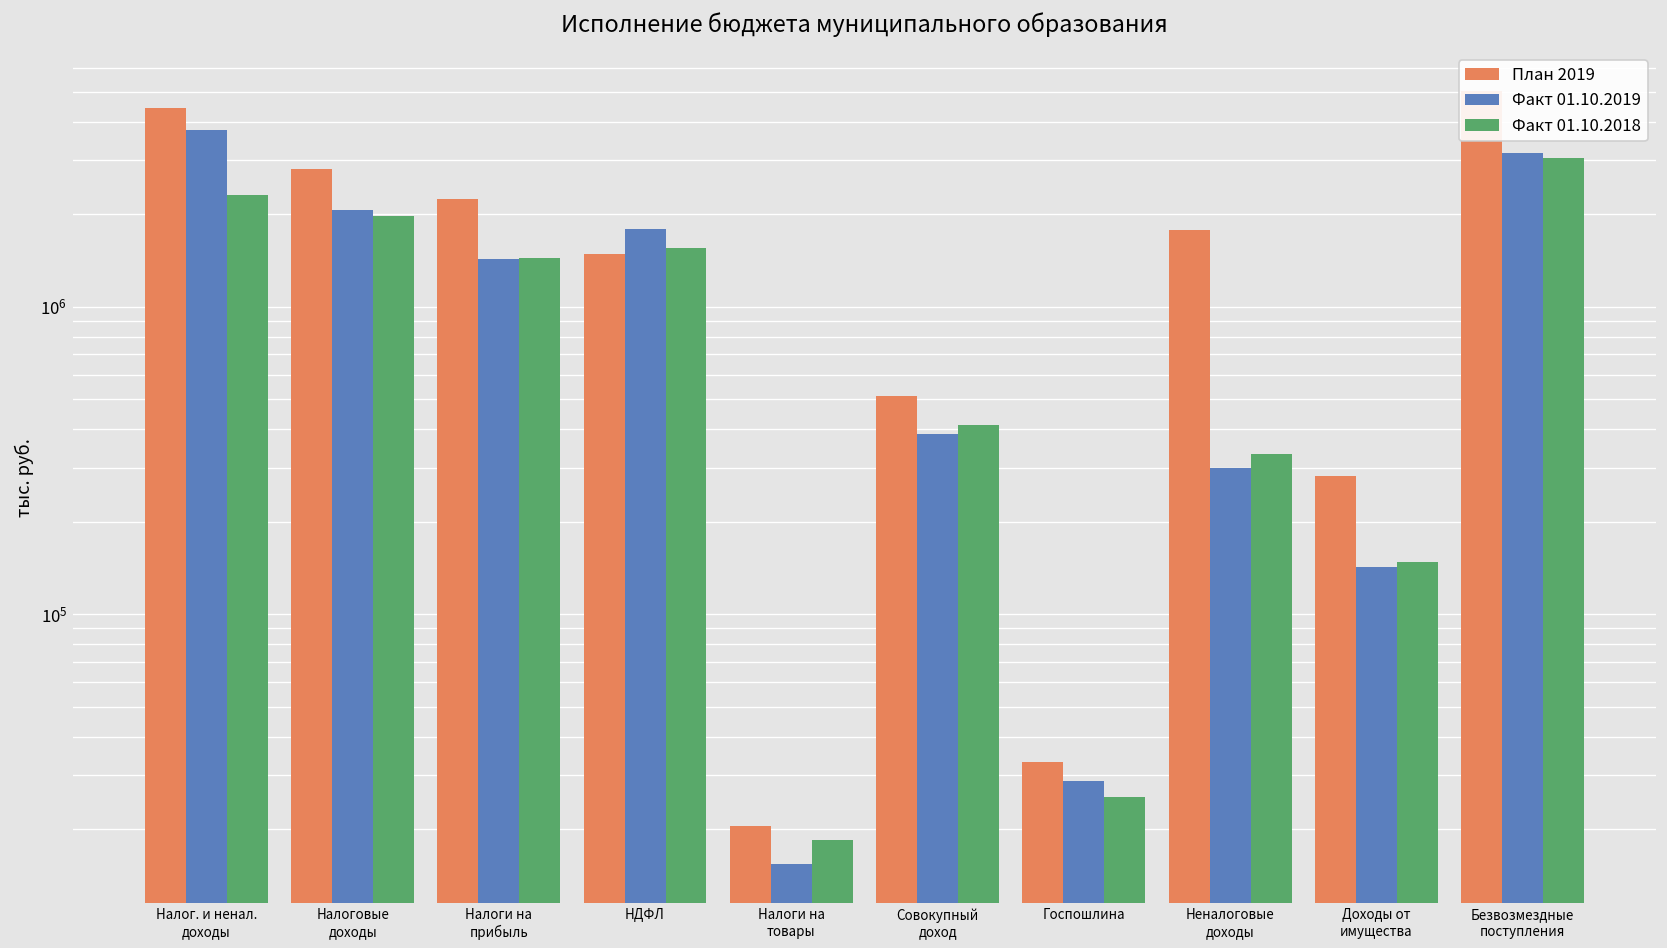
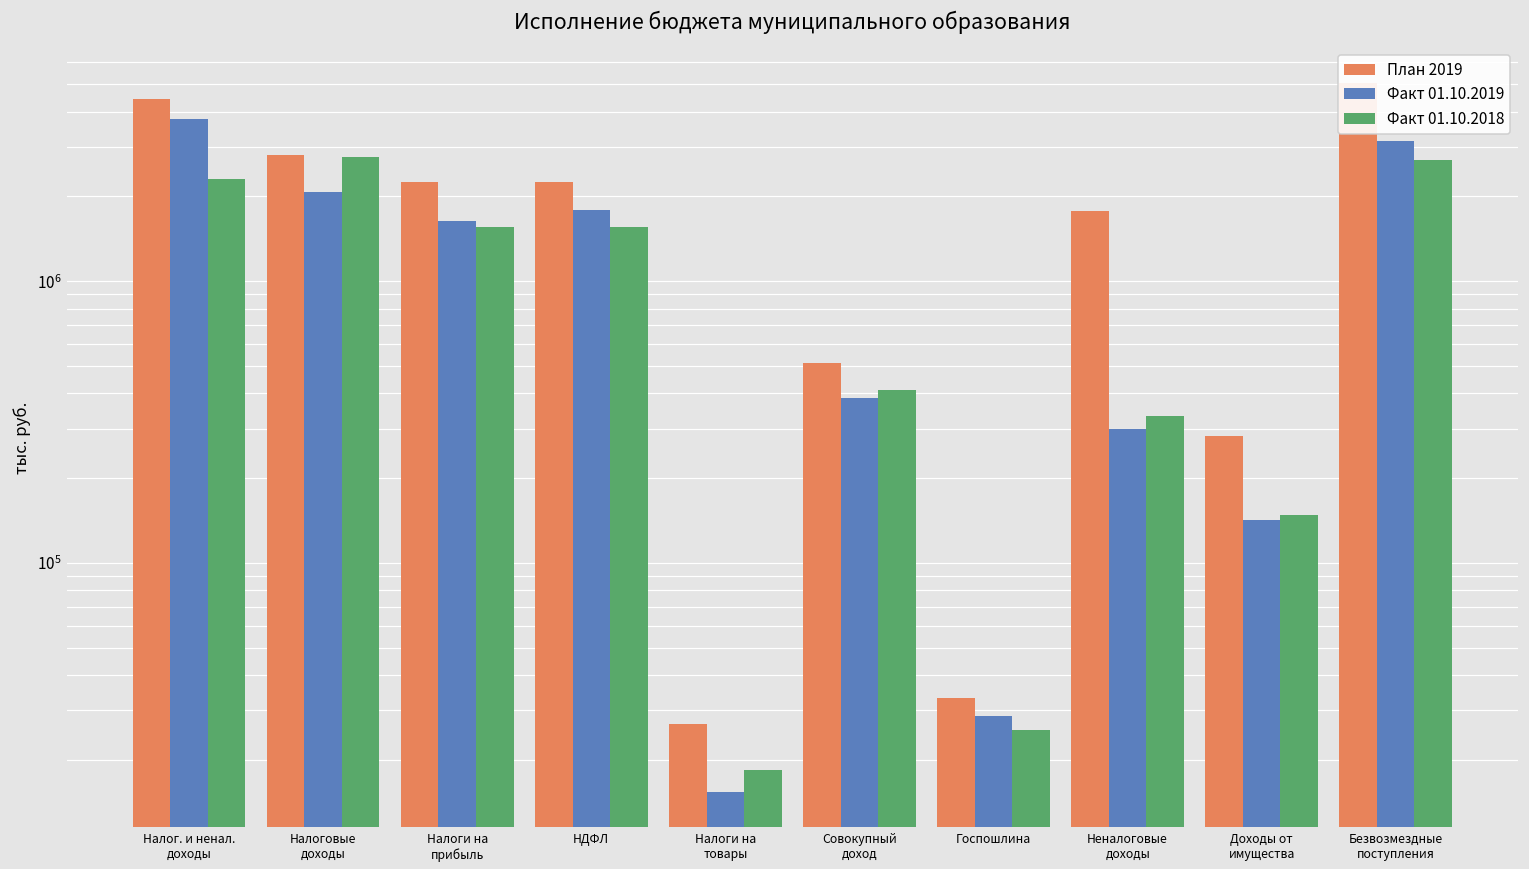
  {
    "План 2019": {
      "Налог. и ненал. доходы": 4400000,
      "Налоговые доходы": 2800000,
      "Налоги на прибыль": 2200000,
-     "НДФЛ": 1500000,
-     "Налоги на товары": 21000,
+     "НДФЛ": 2200000,
+     "Налоги на товары": 27000,
      "Совокупный доход": 510000,
      "Госпошлина": 33000,
      "Неналоговые доходы": 1800000,
      "Доходы от имущества": 280000
    },
    "Факт 01.10.2019": {
      "Налог. и ненал. доходы": 3800000,
      "Налоговые доходы": 2100000,
-     "Налоги на прибыль": 1400000,
+     "Налоги на прибыль": 1600000,
      "НДФЛ": 1800000,
      "Налоги на товары": 15000,
      "Совокупный доход": 380000,
      "Госпошлина": 29000,
      "Неналоговые доходы": 300000,
      "Доходы от имущества": 140000,
      "Безвозмездные поступления": 3200000
    },
    "Факт 01.10.2018": {
      "Налог. и ненал. доходы": 2300000,
-     "Налоговые доходы": 2000000,
-     "Налоги на прибыль": 1400000,
+     "Налоговые доходы": 2800000,
+     "Налоги на прибыль": 1600000,
      "НДФЛ": 1600000,
      "Налоги на товары": 18000,
      "Совокупный доход": 410000,
      "Госпошлина": 25000,
      "Неналоговые доходы": 330000,
      "Доходы от имущества": 150000,
-     "Безвозмездные поступления": 3000000
+     "Безвозмездные поступления": 2700000
    }
  }
